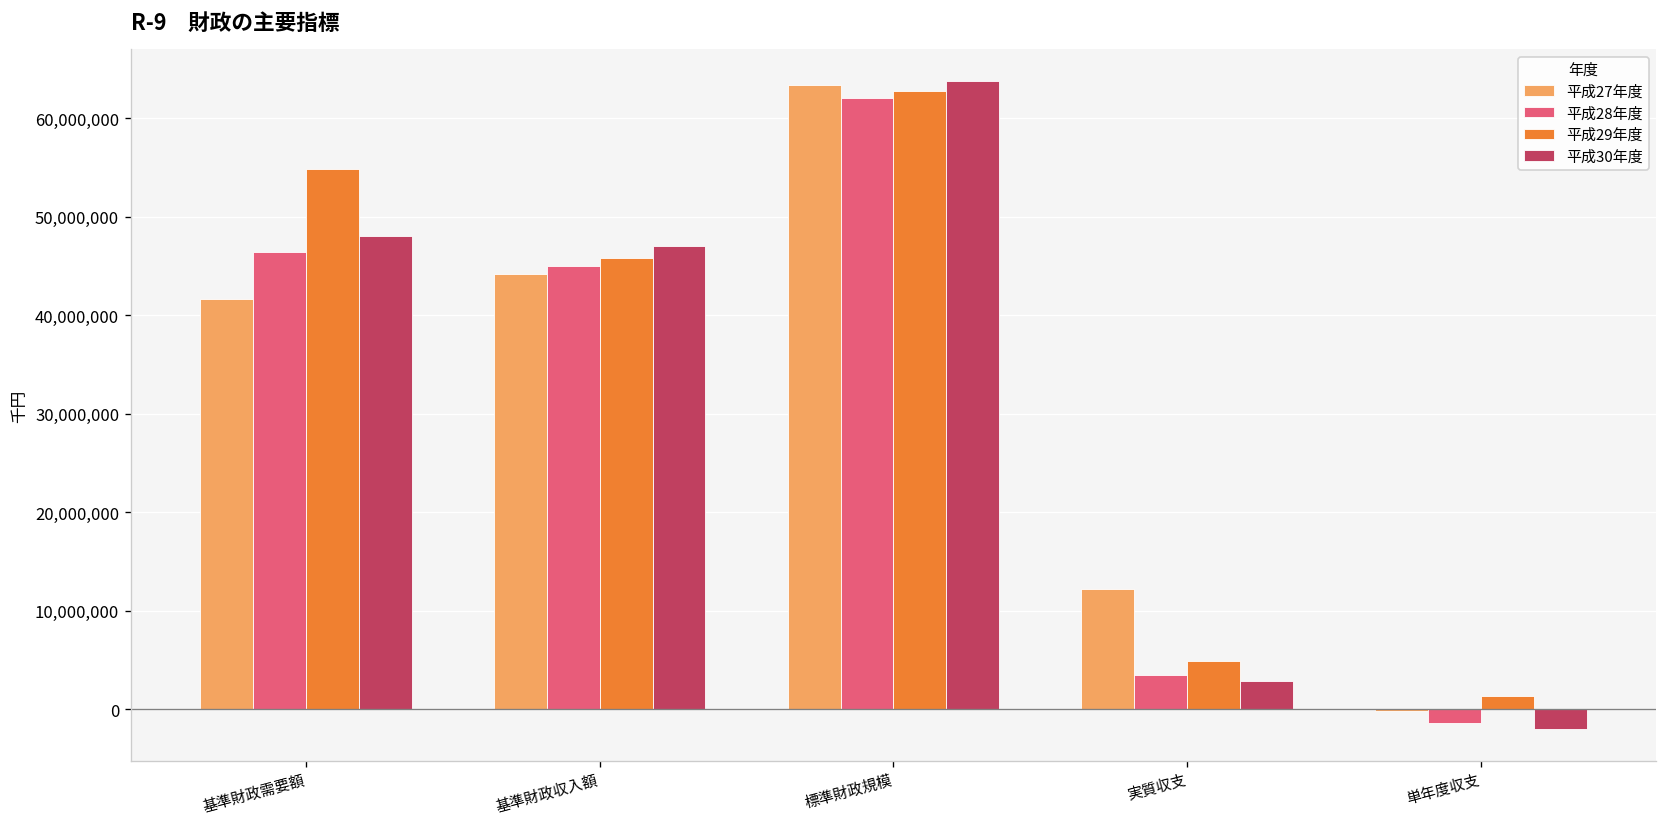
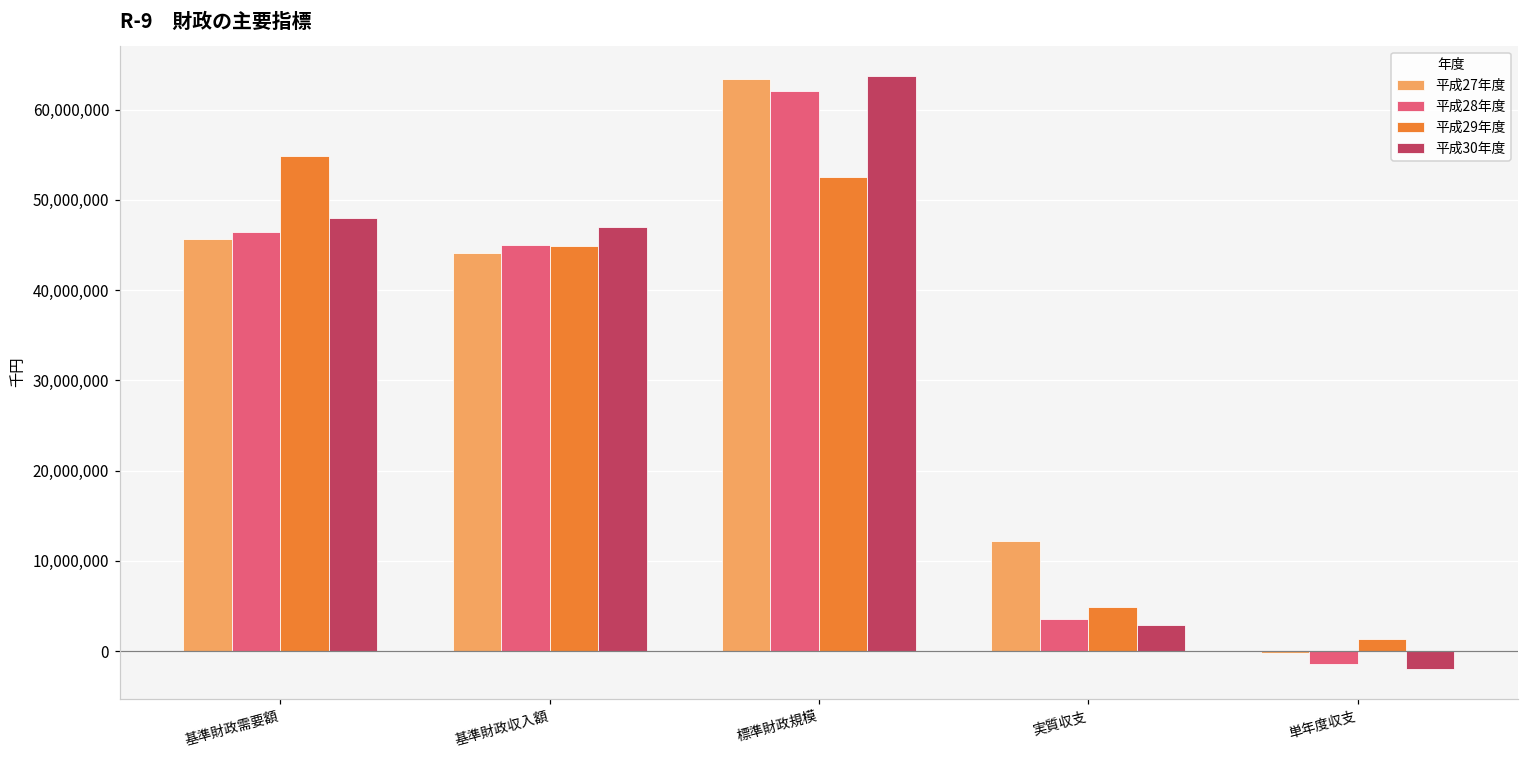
  {
    "平成27年度": {
-     "基準財政需要額": "42,000,000",
+     "基準財政需要額": "46,000,000",
      "基準財政収入額": "44,000,000",
      "標準財政規模": "63,000,000",
      "実質収支": "12,000,000"
    },
    "平成29年度": {
      "基準財政需要額": "55,000,000",
-     "基準財政収入額": "46,000,000",
-     "標準財政規模": "63,000,000",
+     "基準財政収入額": "45,000,000",
+     "標準財政規模": "53,000,000",
      "実質収支": "5,000,000",
      "単年度収支": "1,000,000"
    }
  }
